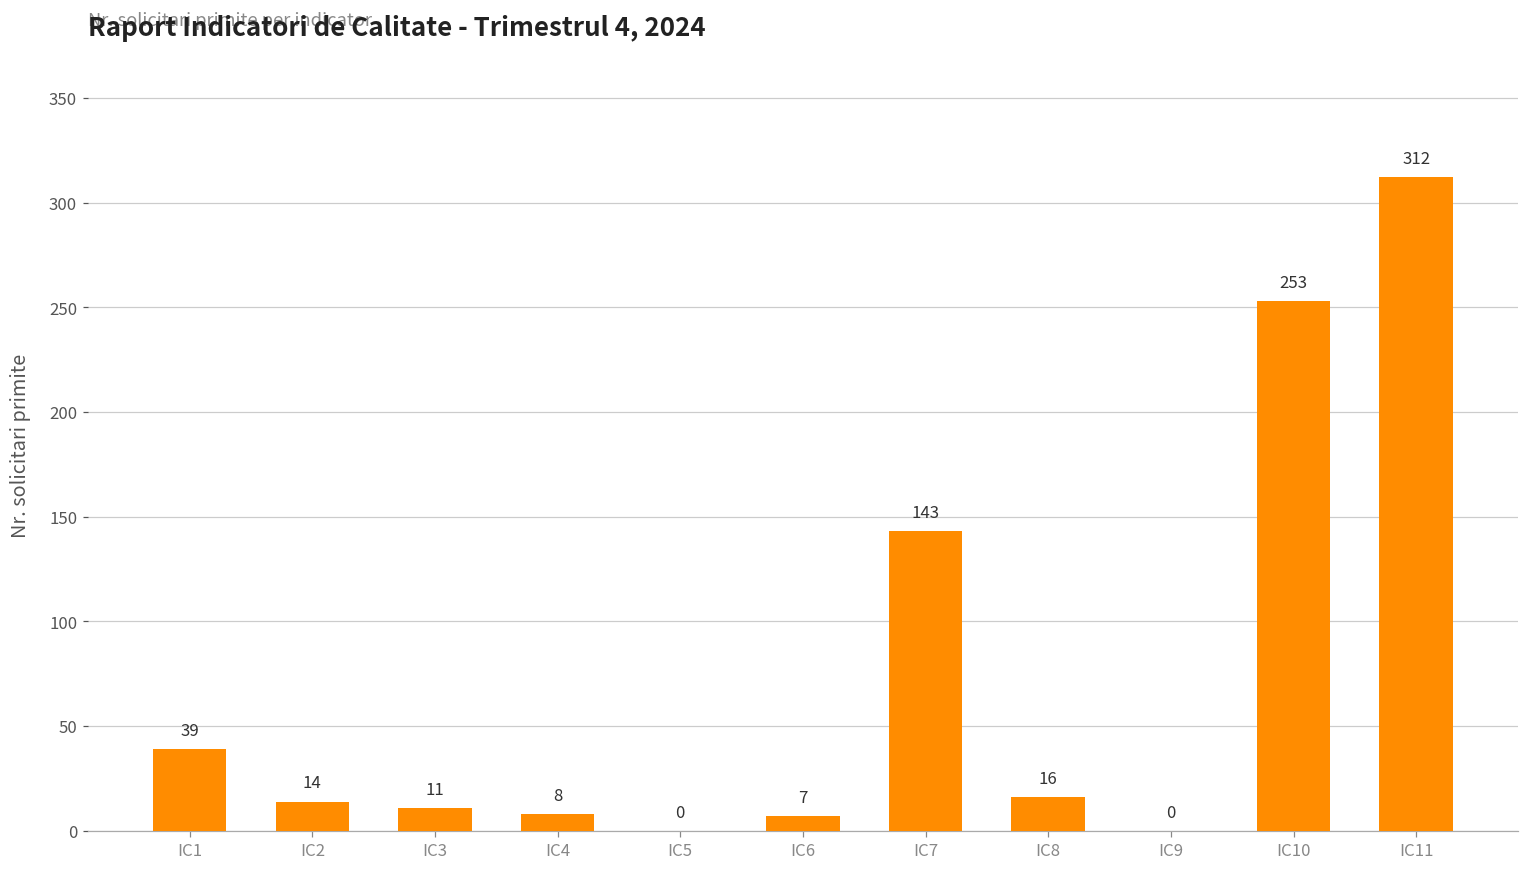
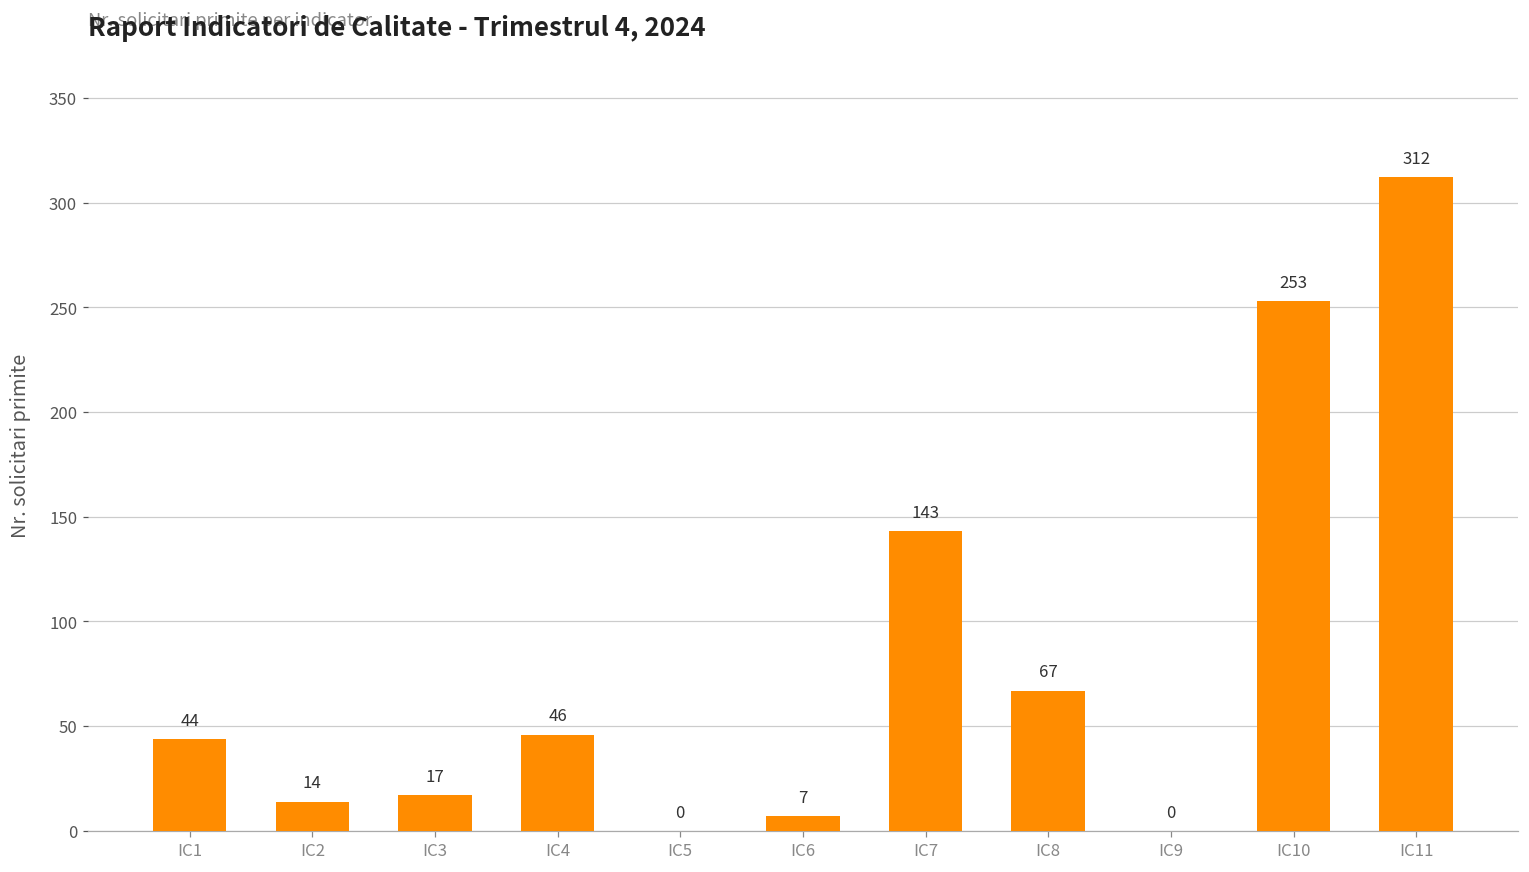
  {
-   "IC1": 39,
+   "IC1": 44,
    "IC2": 14,
-   "IC3": 11,
-   "IC4": 8,
+   "IC3": 17,
+   "IC4": 46,
    "IC5": 0,
    "IC6": 7,
    "IC7": 143,
-   "IC8": 16,
+   "IC8": 67,
    "IC9": 0,
    "IC10": 253,
    "IC11": 312
  }
